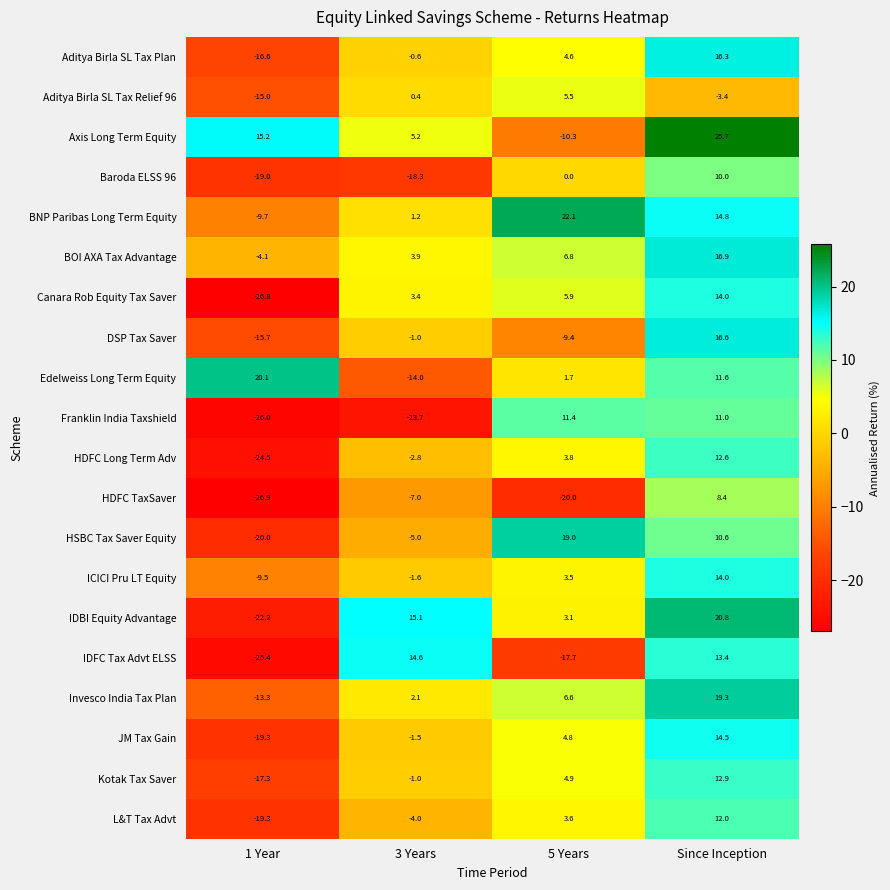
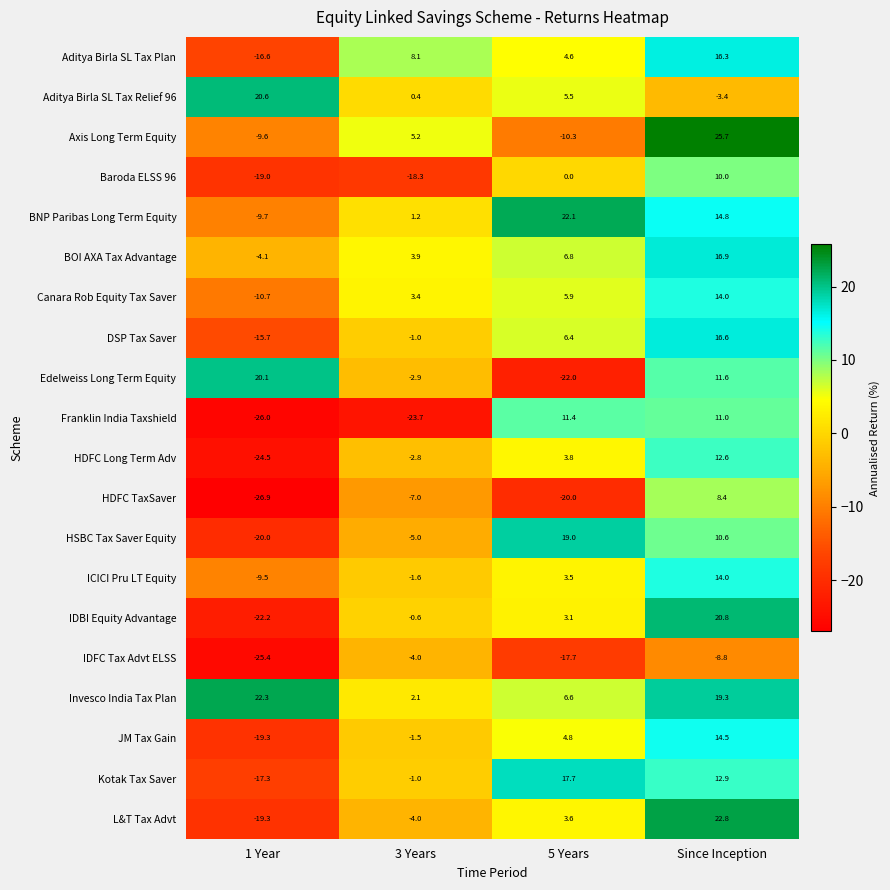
  {
    "Aditya Birla SL Tax Plan": {
      "1 Year": -16.6,
-     "3 Years": -0.6,
+     "3 Years": 8.1,
      "5 Years": 4.6,
      "Since Inception": 16.3
    },
    "Aditya Birla SL Tax Relief 96": {
-     "1 Year": -15.0,
+     "1 Year": 20.6,
      "3 Years": 0.4,
      "5 Years": 5.5,
      "Since Inception": -3.4
    },
    "Axis Long Term Equity": {
-     "1 Year": 15.2,
+     "1 Year": -9.6,
      "3 Years": 5.2,
      "5 Years": -10.3,
      "Since Inception": 25.7
    },
    "Baroda ELSS 96": {
      "1 Year": -19.0,
      "3 Years": -18.3,
      "5 Years": 0.0,
      "Since Inception": 10.0
    },
    "BNP Paribas Long Term Equity": {
      "1 Year": -9.7,
      "3 Years": 1.2,
      "5 Years": 22.1,
      "Since Inception": 14.8
    },
    "BOI AXA Tax Advantage": {
      "1 Year": -4.1,
      "3 Years": 3.9,
      "5 Years": 6.8,
      "Since Inception": 16.9
    },
    "Canara Rob Equity Tax Saver": {
-     "1 Year": -26.8,
+     "1 Year": -10.7,
      "3 Years": 3.4,
      "5 Years": 5.9,
      "Since Inception": 14.0
    },
    "DSP Tax Saver": {
      "1 Year": -15.7,
      "3 Years": -1.0,
-     "5 Years": -9.4,
+     "5 Years": 6.4,
      "Since Inception": 16.6
    },
    "Edelweiss Long Term Equity": {
      "1 Year": 20.1,
-     "3 Years": -14.0,
-     "5 Years": 1.7,
+     "3 Years": -2.9,
+     "5 Years": -22.0,
      "Since Inception": 11.6
    },
    "Franklin India Taxshield": {
      "1 Year": -26.0,
      "3 Years": -23.7,
      "5 Years": 11.4,
      "Since Inception": 11.0
    },
    "HDFC Long Term Adv": {
      "1 Year": -24.5,
      "3 Years": -2.8,
      "5 Years": 3.8,
      "Since Inception": 12.6
    },
    "HDFC TaxSaver": {
      "1 Year": -26.9,
      "3 Years": -7.0,
      "5 Years": -20.0,
      "Since Inception": 8.4
    },
    "HSBC Tax Saver Equity": {
      "1 Year": -20.0,
      "3 Years": -5.0,
      "5 Years": 19.0,
      "Since Inception": 10.6
    },
    "ICICI Pru LT Equity": {
      "1 Year": -9.5,
      "3 Years": -1.6,
      "5 Years": 3.5,
      "Since Inception": 14.0
    },
    "IDBI Equity Advantage": {
      "1 Year": -22.2,
-     "3 Years": 15.1,
+     "3 Years": -0.6,
      "5 Years": 3.1,
      "Since Inception": 20.8
    },
    "IDFC Tax Advt ELSS": {
      "1 Year": -25.4,
-     "3 Years": 14.6,
+     "3 Years": -4.0,
      "5 Years": -17.7,
-     "Since Inception": 13.4
+     "Since Inception": -8.8
    },
    "Invesco India Tax Plan": {
-     "1 Year": -13.3,
+     "1 Year": 22.3,
      "3 Years": 2.1,
      "5 Years": 6.6,
      "Since Inception": 19.3
    },
    "JM Tax Gain": {
      "1 Year": -19.3,
      "3 Years": -1.5,
      "5 Years": 4.8,
      "Since Inception": 14.5
    },
    "Kotak Tax Saver": {
      "1 Year": -17.3,
      "3 Years": -1.0,
-     "5 Years": 4.9,
+     "5 Years": 17.7,
      "Since Inception": 12.9
    },
    "L&T Tax Advt": {
      "1 Year": -19.3,
      "3 Years": -4.0,
      "5 Years": 3.6,
-     "Since Inception": 12.0
+     "Since Inception": 22.8
    }
  }
